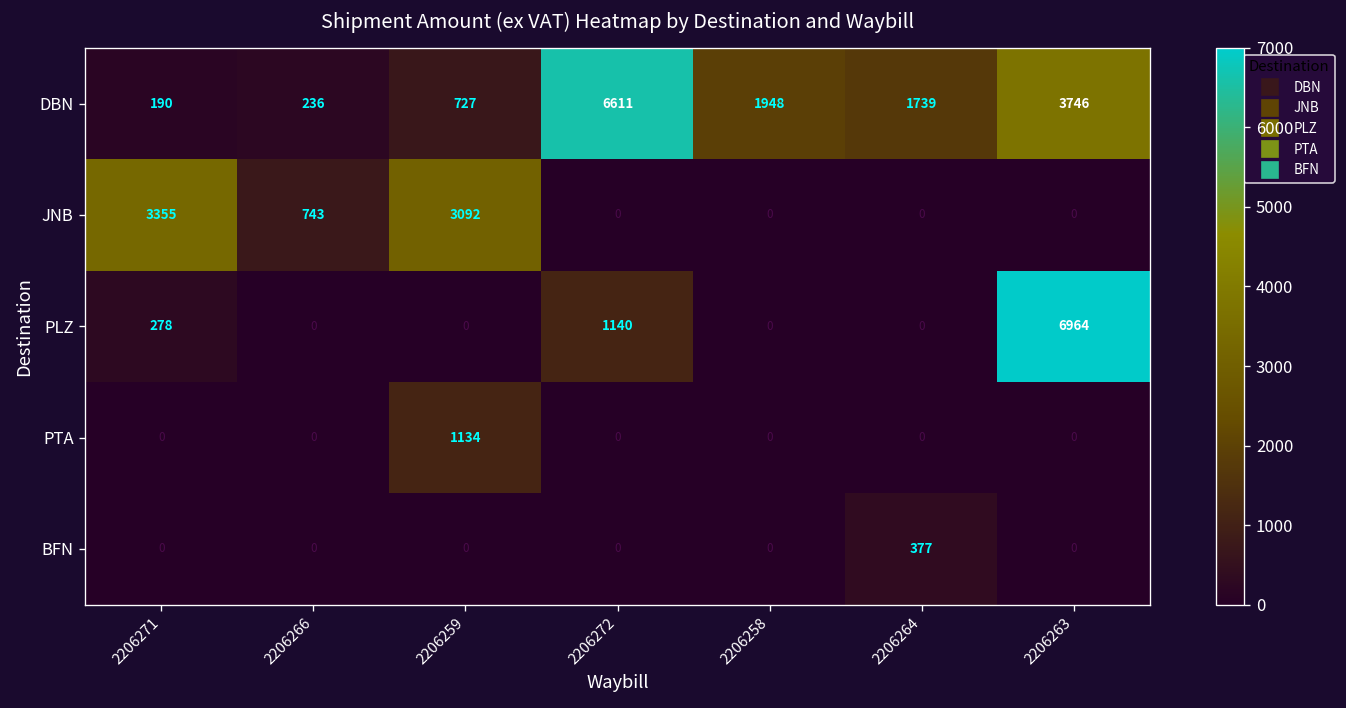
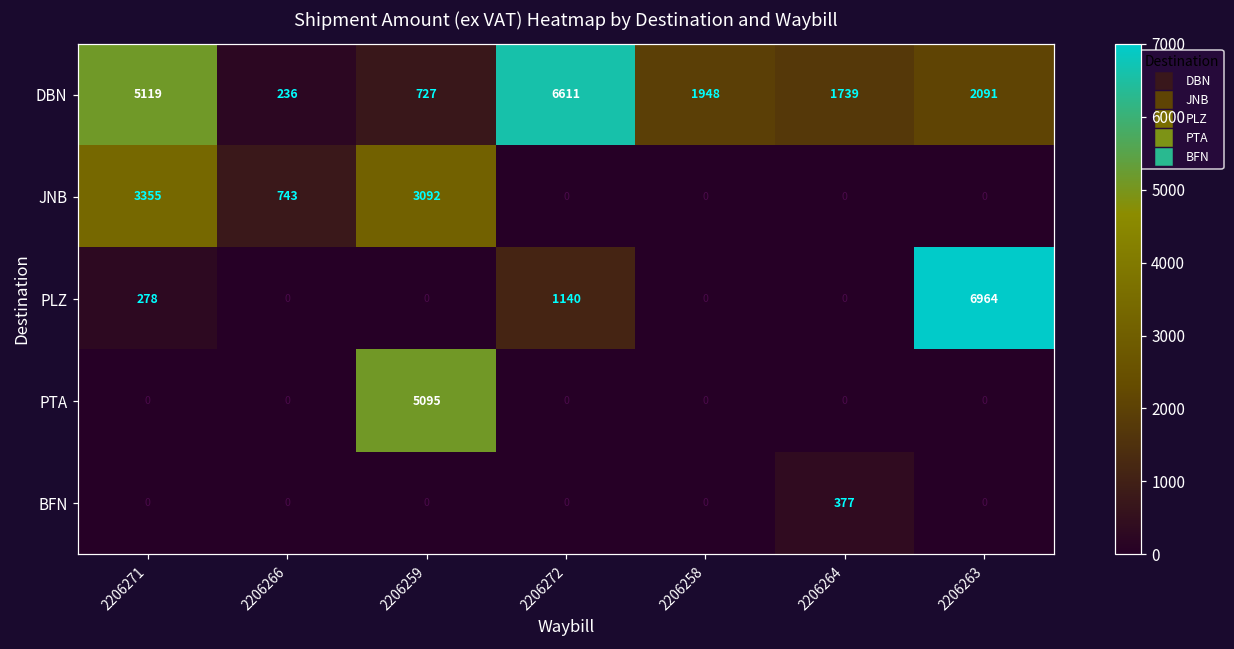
  {
    "DBN": {
-     "2206271": 190,
+     "2206271": 5119,
      "2206266": 236,
      "2206259": 727,
      "2206272": 6611,
      "2206258": 1948,
      "2206264": 1739,
-     "2206263": 3746
+     "2206263": 2091
    },
    "JNB": {
      "2206271": 3355,
      "2206266": 743,
      "2206259": 3092
    },
    "PLZ": {
      "2206271": 278,
      "2206272": 1140,
      "2206263": 6964
    },
    "PTA": {
-     "2206259": 1134
+     "2206259": 5095
    },
    "BFN": {
      "2206264": 377
    }
  }
